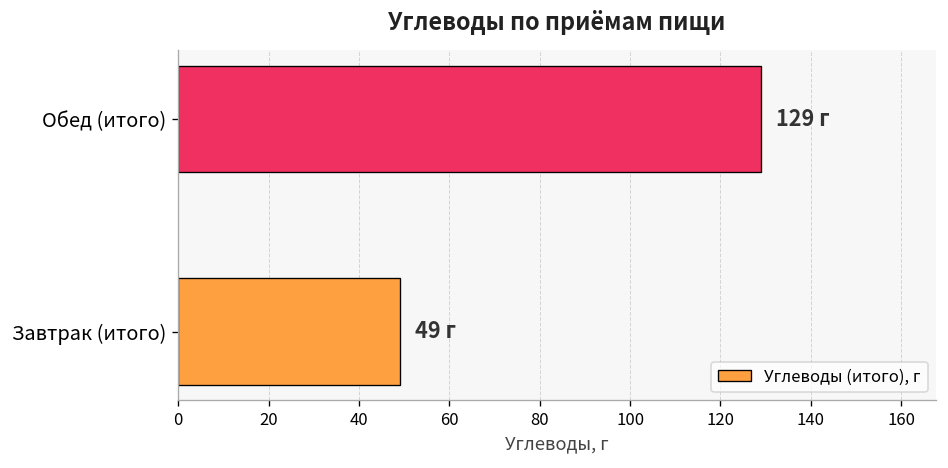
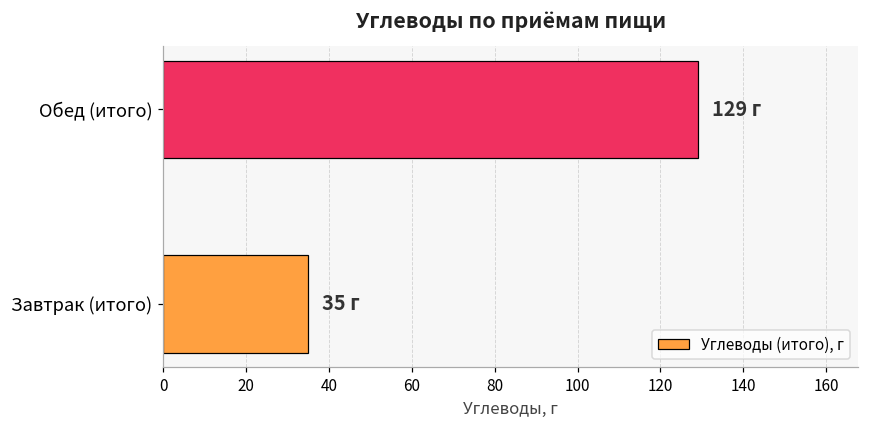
  {
    "Обед (итого)": 129,
-   "Завтрак (итого)": 49
+   "Завтрак (итого)": 35
  }
